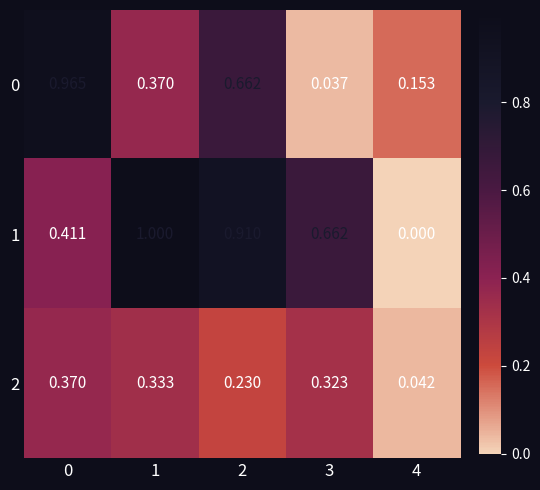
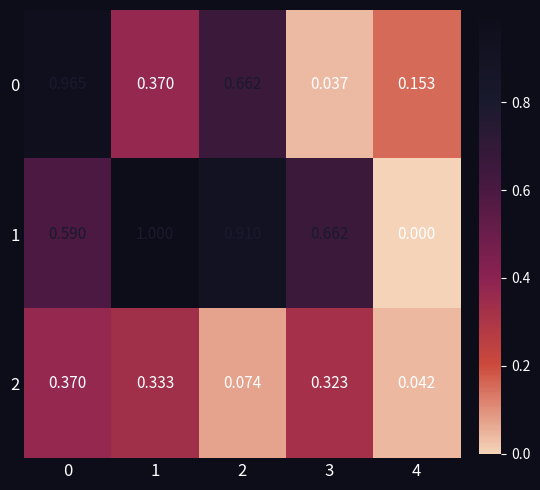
  {
    "0": {
      "1": 0.370,
      "3": 0.037,
      "4": 0.153
    },
    "1": {
-     "0": 0.411,
+     "0": 0.590,
      "4": 0.000
    },
    "2": {
      "0": 0.370,
      "1": 0.333,
-     "2": 0.230,
+     "2": 0.074,
      "3": 0.323,
      "4": 0.042
    }
  }
